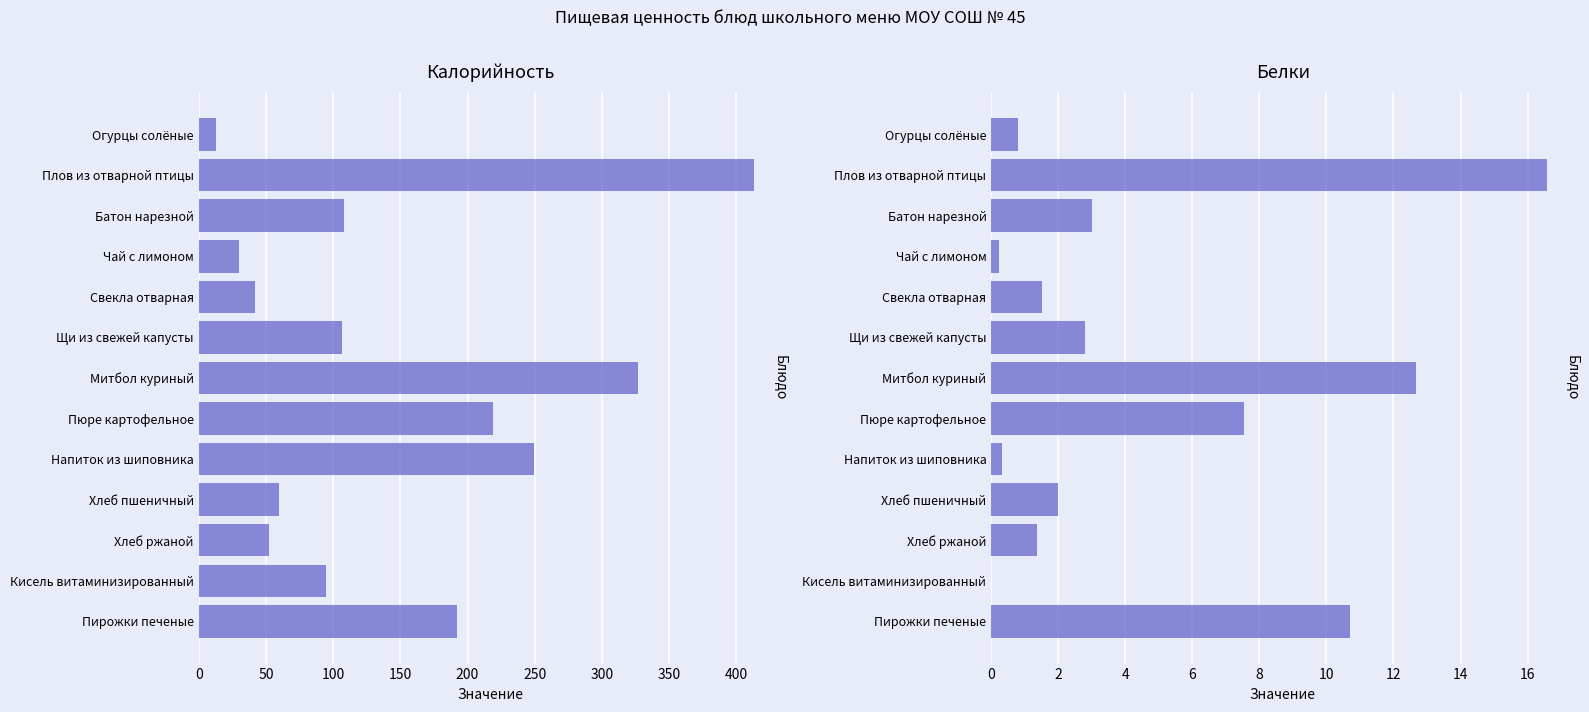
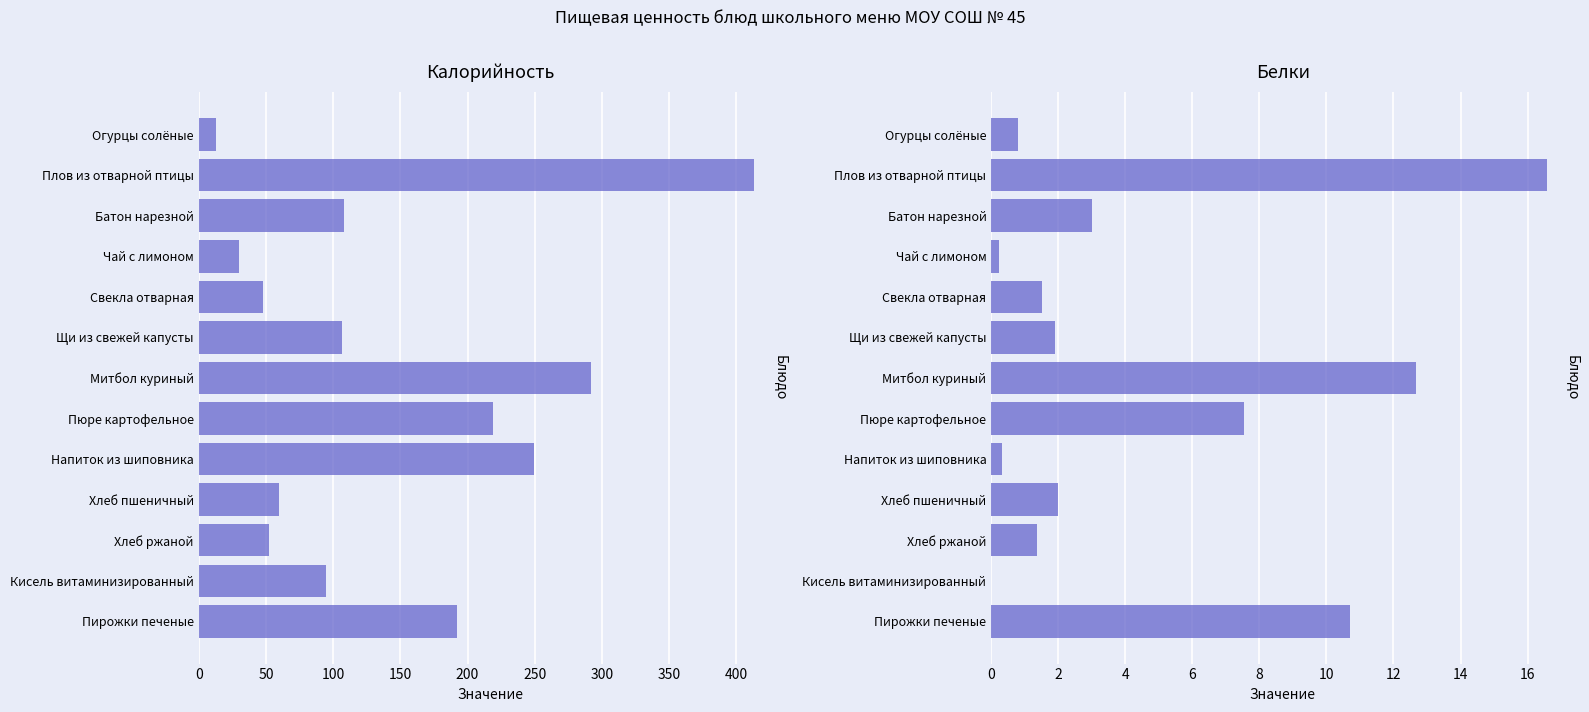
  {
    "Калорийность": {
      "Огурцы солёные": 13,
      "Плов из отварной птицы": 413,
      "Батон нарезной": 108,
      "Чай с лимоном": 30,
-     "Свекла отварная": 42,
+     "Свекла отварная": 48,
      "Щи из свежей капусты": 107,
-     "Митбол куриный": 327,
+     "Митбол куриный": 292,
      "Пюре картофельное": 219,
      "Напиток из шиповника": 249,
      "Хлеб пшеничный": 60,
      "Хлеб ржаной": 52,
      "Кисель витаминизированный": 95,
      "Пирожки печеные": 192
    },
    "Белки": {
      "Огурцы солёные": 0.8,
      "Плов из отварной птицы": 16.6,
      "Батон нарезной": 3.0,
      "Чай с лимоном": 0.2,
      "Свекла отварная": 1.5,
-     "Щи из свежей капусты": 2.8,
+     "Щи из свежей капусты": 1.9,
      "Митбол куриный": 12.7,
      "Пюре картофельное": 7.6,
      "Напиток из шиповника": 0.3,
      "Хлеб пшеничный": 2.0,
      "Хлеб ржаной": 1.4,
      "Кисель витаминизированный": 0.0,
      "Пирожки печеные": 10.7
    }
  }
